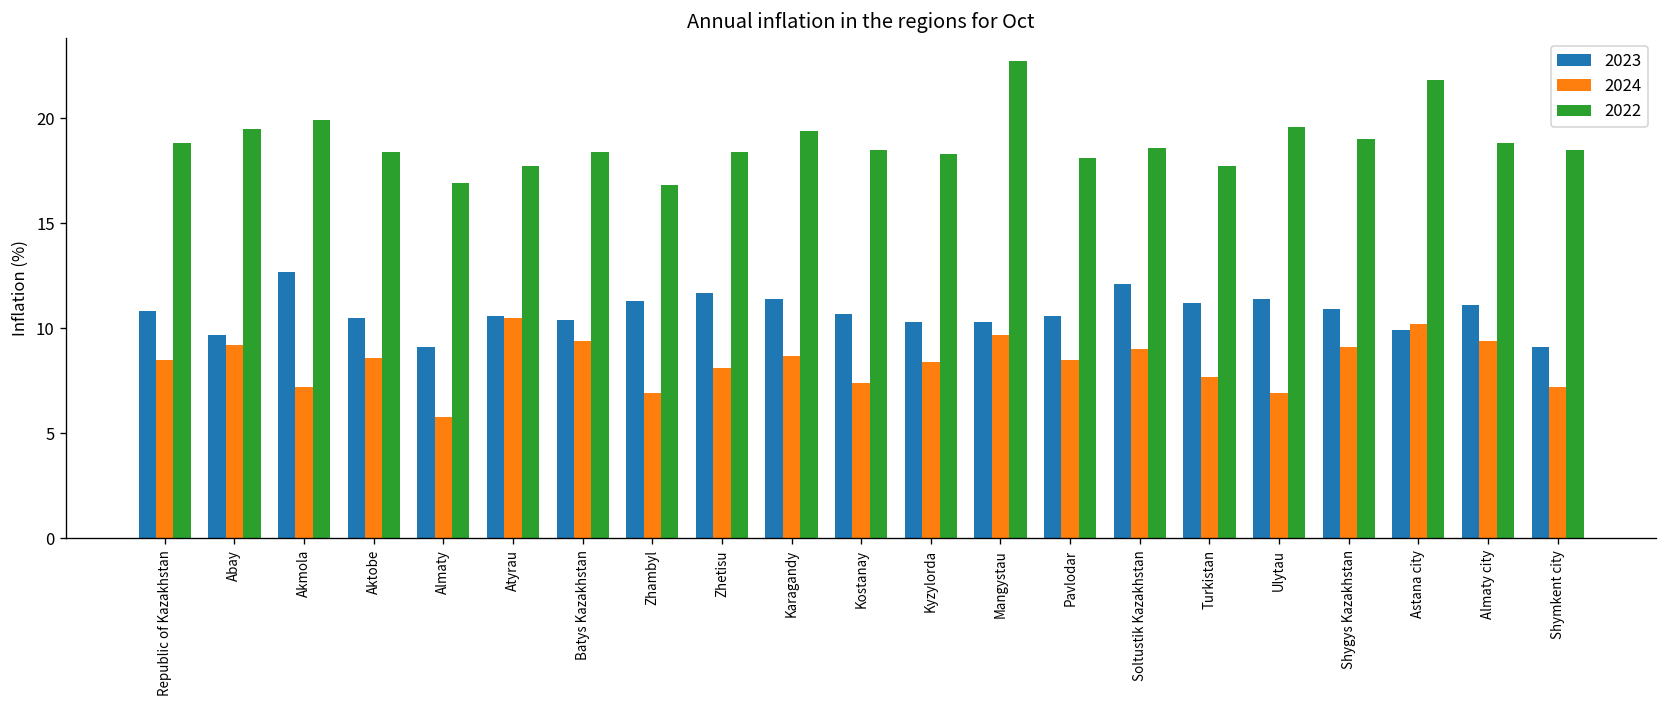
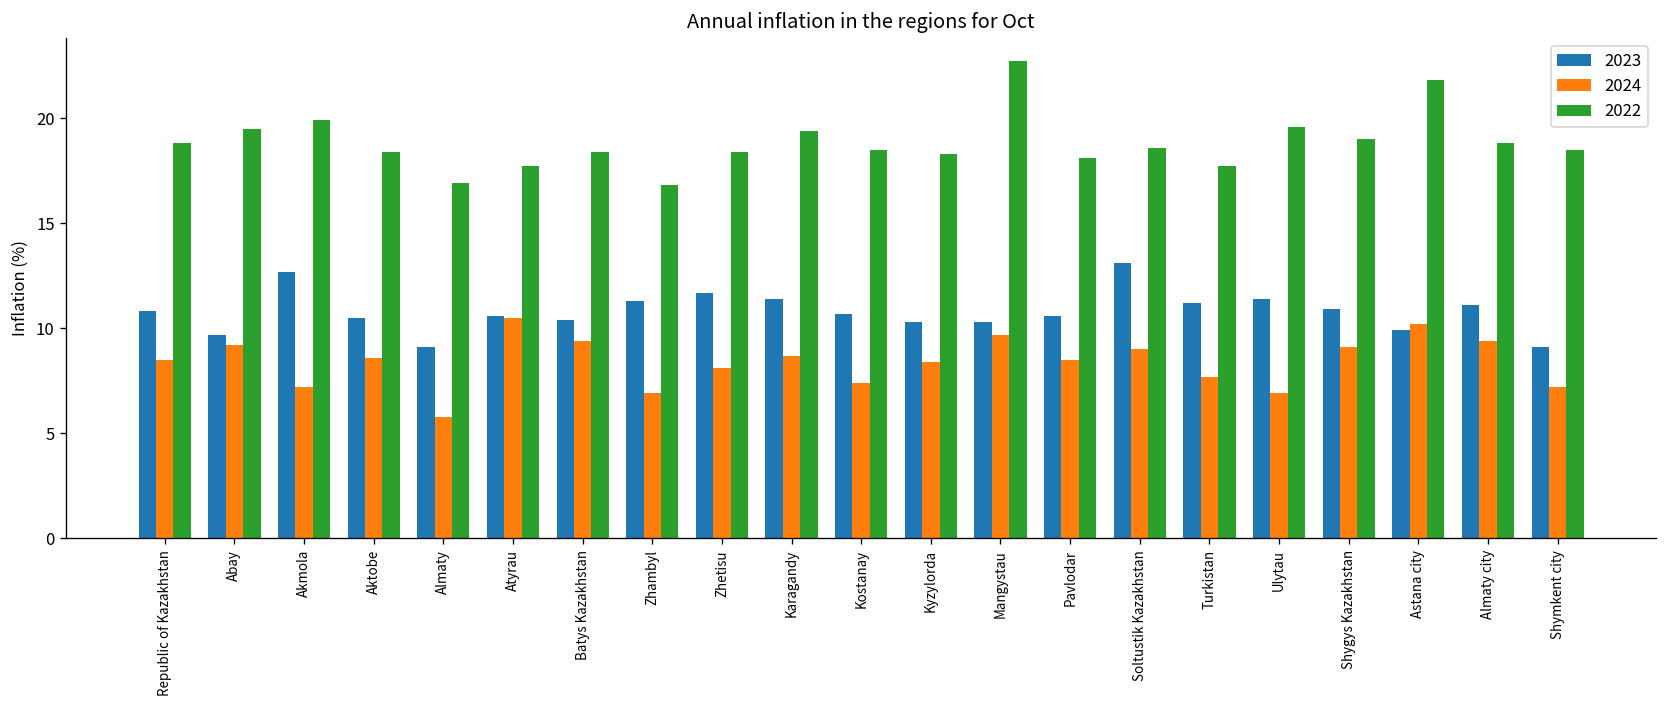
  {
    "2023": {
      "Republic of Kazakhstan": 10.8,
      "Abay": 9.7,
      "Akmola": 12.7,
      "Aktobe": 10.5,
      "Almaty": 9.1,
      "Atyrau": 10.6,
      "Batys Kazakhstan": 10.4,
      "Zhambyl": 11.3,
      "Zhetisu": 11.7,
      "Karagandy": 11.4,
      "Kostanay": 10.7,
      "Kyzylorda": 10.3,
      "Mangystau": 10.3,
      "Pavlodar": 10.6,
-     "Soltustik Kazakhstan": 12.1,
+     "Soltustik Kazakhstan": 13.1,
      "Turkistan": 11.2,
      "Ulytau": 11.4,
      "Shygys Kazakhstan": 10.9,
      "Astana city": 9.9,
      "Almaty city": 11.1,
      "Shymkent city": 9.1
    },
    "2024": {
      "Republic of Kazakhstan": 8.5,
      "Abay": 9.2,
      "Akmola": 7.2,
      "Aktobe": 8.6,
      "Almaty": 5.8,
      "Atyrau": 10.5,
      "Batys Kazakhstan": 9.4,
      "Zhambyl": 6.9,
      "Zhetisu": 8.1,
      "Karagandy": 8.7,
      "Kostanay": 7.4,
      "Kyzylorda": 8.4,
      "Mangystau": 9.7,
      "Pavlodar": 8.5,
      "Soltustik Kazakhstan": 9.0,
      "Turkistan": 7.7,
      "Ulytau": 6.9,
      "Shygys Kazakhstan": 9.1,
      "Astana city": 10.2,
      "Almaty city": 9.4,
      "Shymkent city": 7.2
    },
    "2022": {
      "Republic of Kazakhstan": 18.8,
      "Abay": 19.5,
      "Akmola": 19.9,
      "Aktobe": 18.4,
      "Almaty": 16.9,
      "Atyrau": 17.7,
      "Batys Kazakhstan": 18.4,
      "Zhambyl": 16.8,
      "Zhetisu": 18.4,
      "Karagandy": 19.4,
      "Kostanay": 18.5,
      "Kyzylorda": 18.3,
      "Mangystau": 22.7,
      "Pavlodar": 18.1,
      "Soltustik Kazakhstan": 18.6,
      "Turkistan": 17.7,
      "Ulytau": 19.6,
      "Shygys Kazakhstan": 19.0,
      "Astana city": 21.8,
      "Almaty city": 18.8,
      "Shymkent city": 18.5
    }
  }
